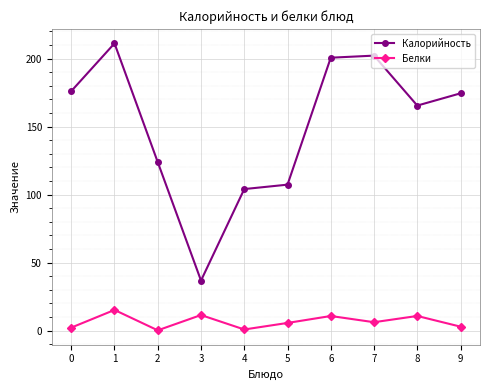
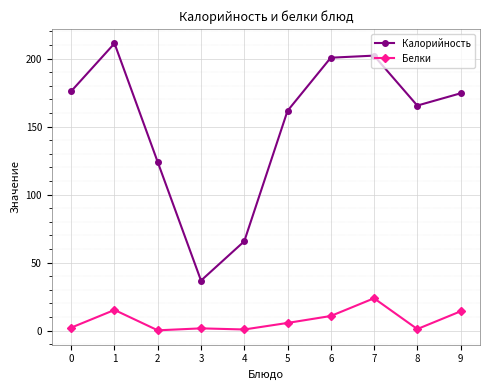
  {
    "Калорийность": {
      "0": 176,
      "1": 211,
      "2": 124,
      "3": 37,
-     "4": 104,
-     "5": 107,
+     "4": 66,
+     "5": 162,
      "6": 201,
      "8": 165,
      "9": 174
    },
    "Белки": {
      "0": 2,
      "1": 15,
      "2": 0,
-     "3": 11,
+     "3": 2,
      "4": 1,
      "5": 6,
      "6": 11,
-     "7": 6,
-     "8": 11,
-     "9": 3
+     "7": 24,
+     "8": 1,
+     "9": 14
    }
  }
